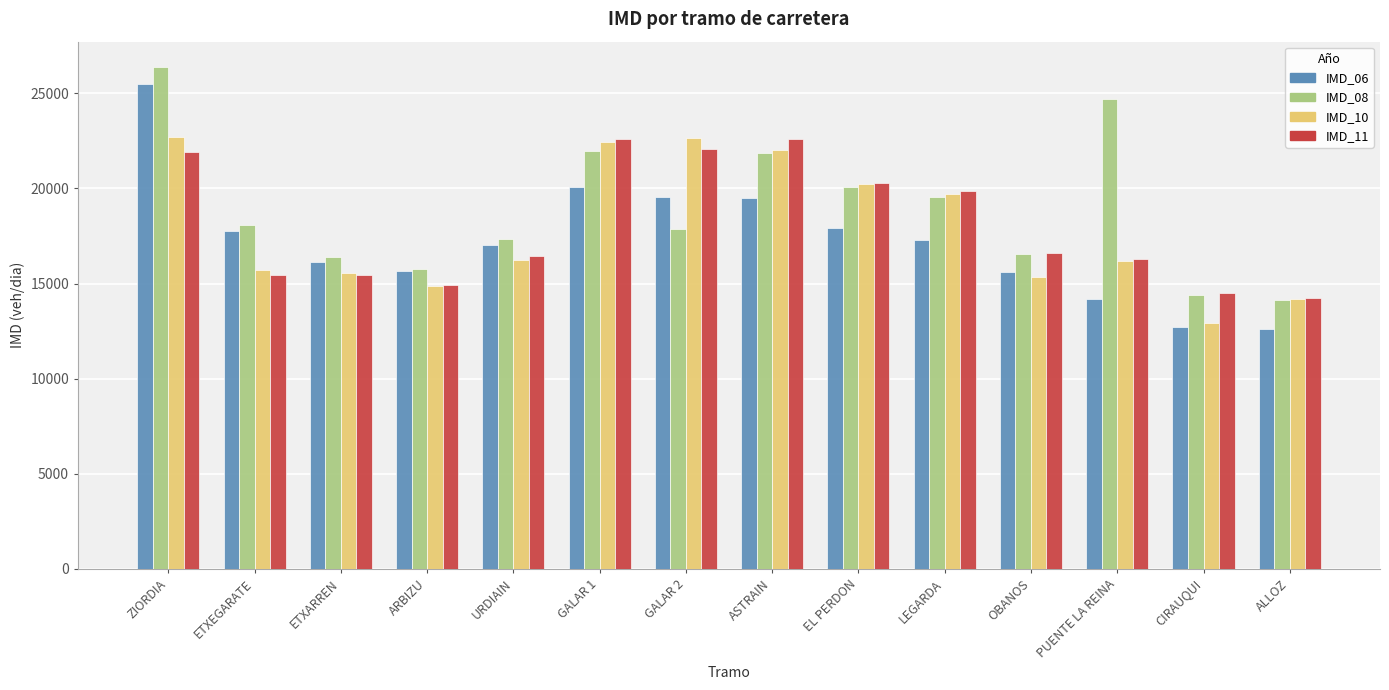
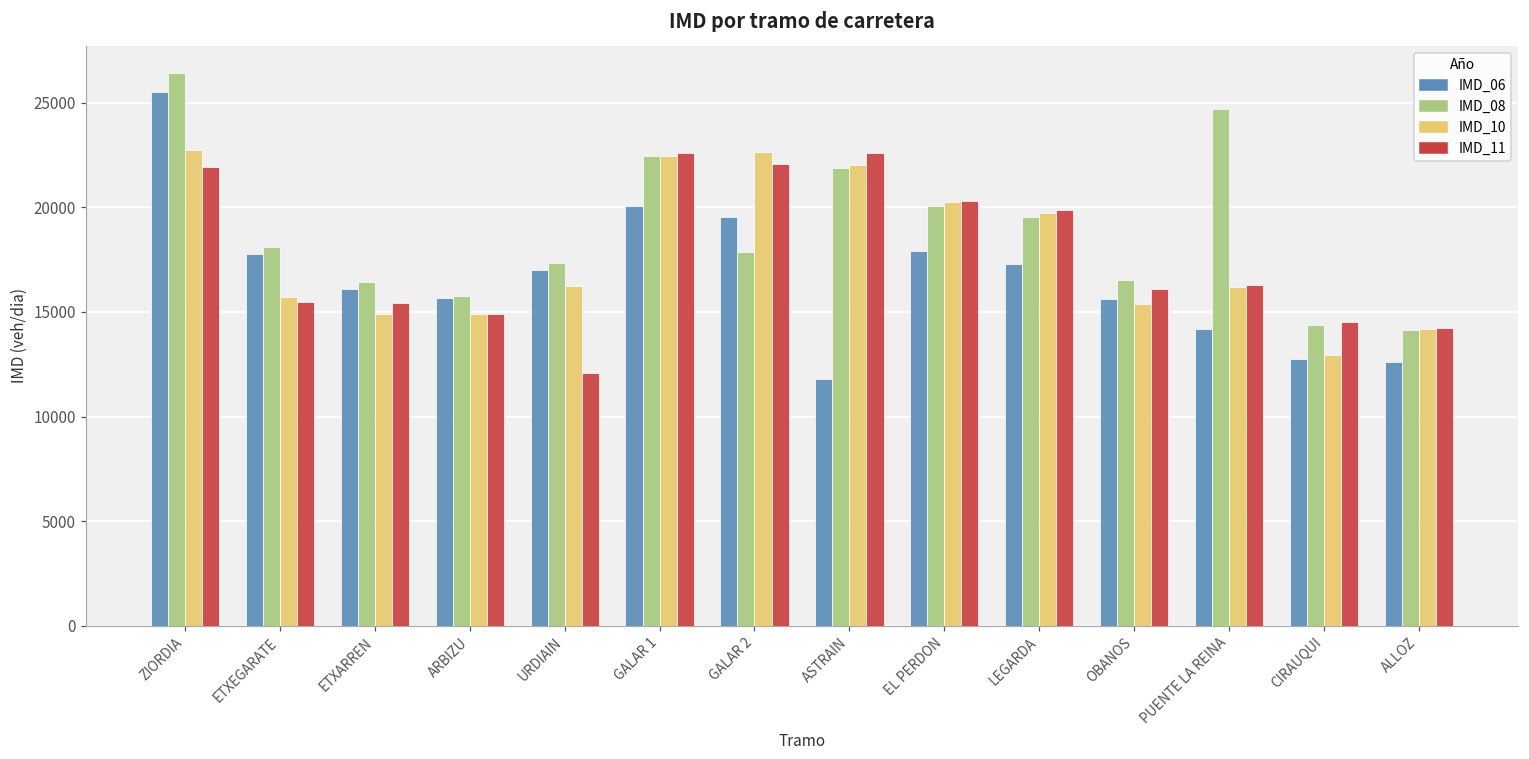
  {
    "IMD_06": {
      "ZIORDIA": 25500,
      "ETXEGARATE": 17800,
      "ETXARREN": 16100,
      "ARBIZU": 15700,
      "URDIAIN": 17000,
      "GALAR 1": 20100,
      "GALAR 2": 19500,
-     "ASTRAIN": 19500,
+     "ASTRAIN": 11800,
      "EL PERDON": 17900,
      "LEGARDA": 17300,
      "OBANOS": 15600,
      "PUENTE LA REINA": 14200,
      "CIRAUQUI": 12700,
      "ALLOZ": 12600
    },
    "IMD_08": {
      "ZIORDIA": 26400,
      "ETXEGARATE": 18100,
      "ETXARREN": 16400,
      "ARBIZU": 15800,
      "URDIAIN": 17300,
-     "GALAR 1": 21900,
+     "GALAR 1": 22400,
      "GALAR 2": 17900,
      "ASTRAIN": 21900,
      "EL PERDON": 20100,
      "LEGARDA": 19500,
      "OBANOS": 16500,
      "PUENTE LA REINA": 24700,
      "CIRAUQUI": 14400,
      "ALLOZ": 14100
    },
    "IMD_10": {
      "ZIORDIA": 22700,
      "ETXEGARATE": 15700,
-     "ETXARREN": 15500,
+     "ETXARREN": 14900,
      "ARBIZU": 14900,
      "URDIAIN": 16300,
      "GALAR 1": 22400,
      "GALAR 2": 22600,
      "ASTRAIN": 22000,
      "EL PERDON": 20200,
      "LEGARDA": 19700,
      "OBANOS": 15400,
      "PUENTE LA REINA": 16200,
      "CIRAUQUI": 12900,
      "ALLOZ": 14200
    },
    "IMD_11": {
      "ZIORDIA": 21900,
      "ETXEGARATE": 15500,
      "ETXARREN": 15400,
      "ARBIZU": 14900,
-     "URDIAIN": 16500,
+     "URDIAIN": 12100,
      "GALAR 1": 22600,
      "GALAR 2": 22100,
      "ASTRAIN": 22600,
      "EL PERDON": 20300,
      "LEGARDA": 19900,
-     "OBANOS": 16600,
+     "OBANOS": 16100,
      "PUENTE LA REINA": 16300,
      "CIRAUQUI": 14500,
      "ALLOZ": 14200
    }
  }
